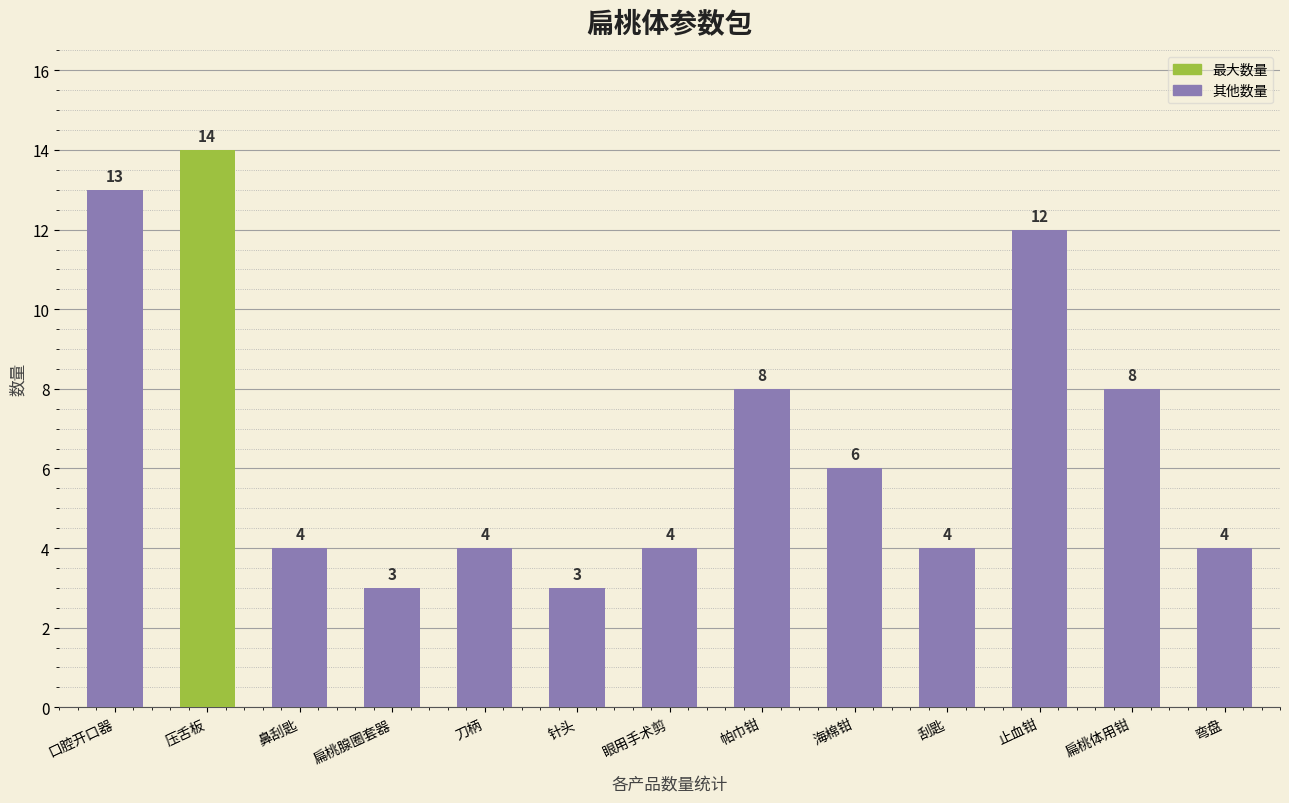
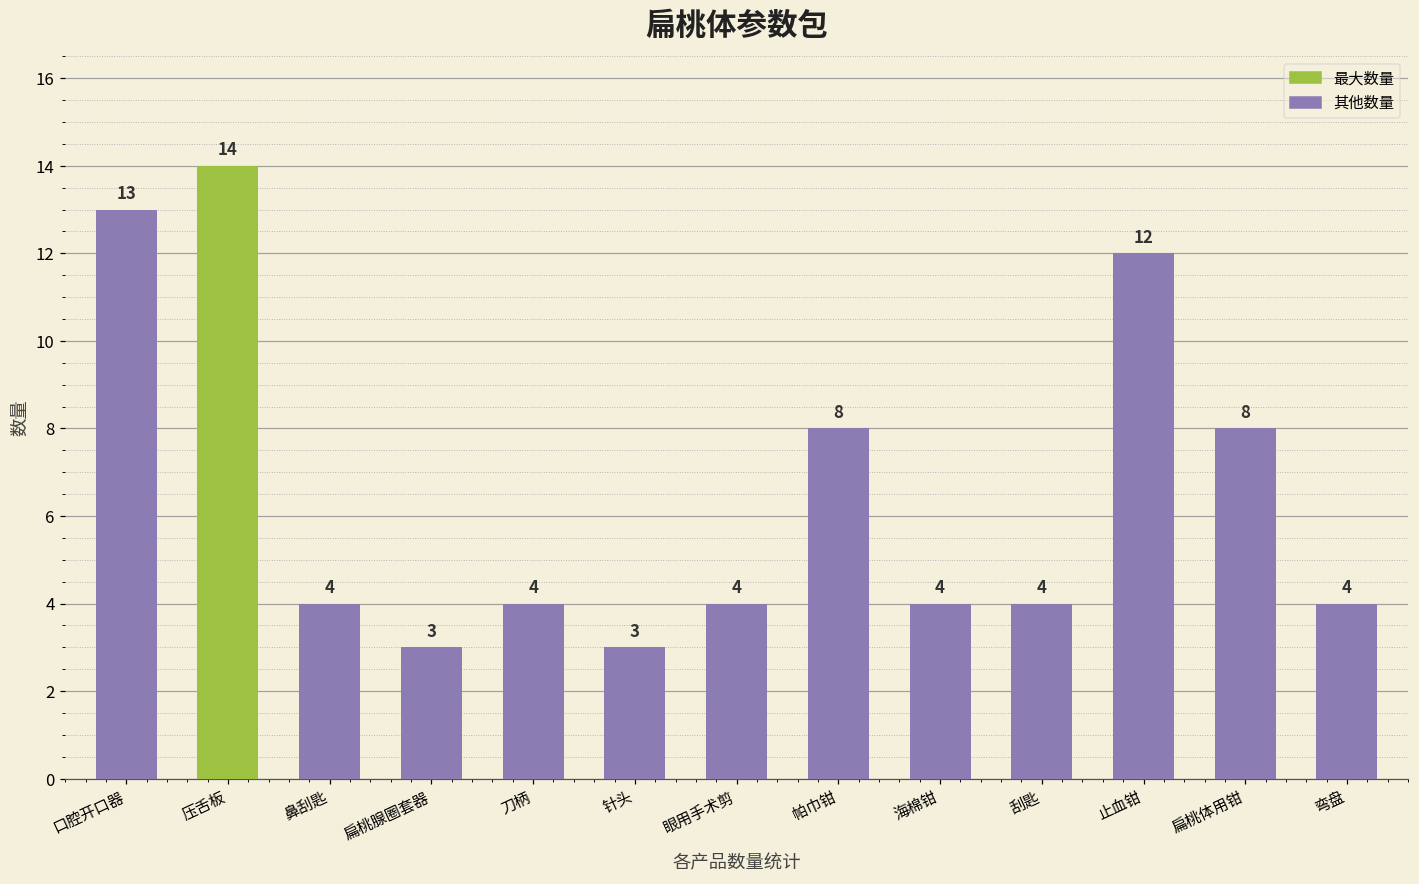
  {
    "口腔开口器": 13,
    "压舌板": 14,
    "鼻刮匙": 4,
    "扁桃腺圈套器": 3,
    "刀柄": 4,
    "针头": 3,
    "眼用手术剪": 4,
    "帕巾钳": 8,
-   "海棉钳": 6,
+   "海棉钳": 4,
    "刮匙": 4,
    "止血钳": 12,
    "扁桃体用钳": 8,
    "弯盘": 4
  }
